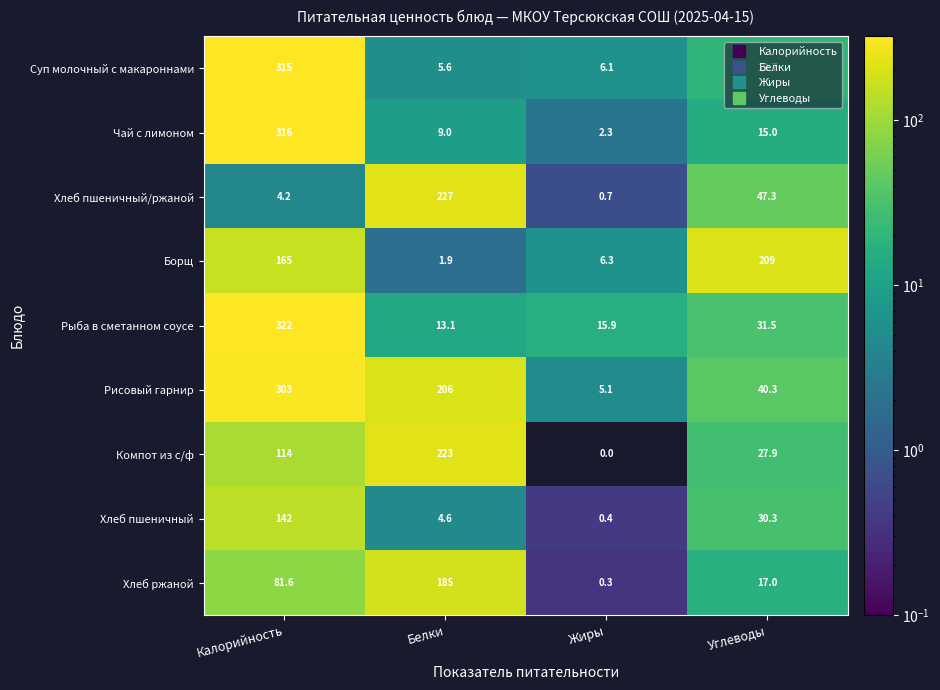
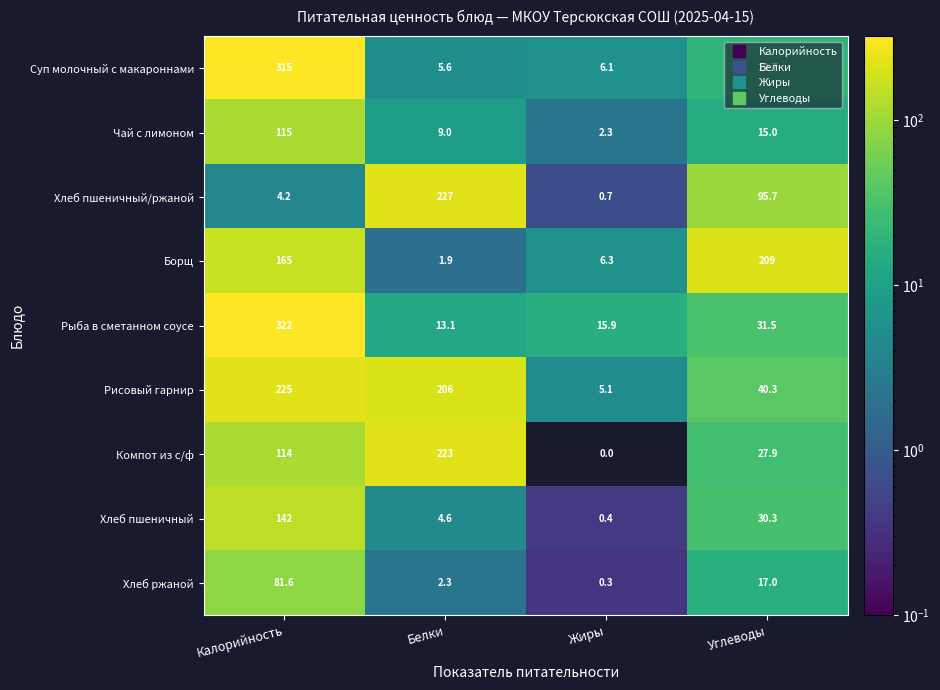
  {
    "Суп молочный с макароннами": {
      "Калорийность": 315,
      "Белки": 5.6,
      "Жиры": 6.1
    },
    "Чай с лимоном": {
-     "Калорийность": 316,
+     "Калорийность": 115,
      "Белки": 9.0,
      "Жиры": 2.3,
      "Углеводы": 15.0
    },
    "Хлеб пшеничный/ржаной": {
      "Калорийность": 4.2,
      "Белки": 227,
      "Жиры": 0.7,
-     "Углеводы": 47.3
+     "Углеводы": 95.7
    },
    "Борщ": {
      "Калорийность": 165,
      "Белки": 1.9,
      "Жиры": 6.3,
      "Углеводы": 209
    },
    "Рыба в сметанном соусе": {
      "Калорийность": 322,
      "Белки": 13.1,
      "Жиры": 15.9,
      "Углеводы": 31.5
    },
    "Рисовый гарнир": {
-     "Калорийность": 303,
+     "Калорийность": 225,
      "Белки": 206,
      "Жиры": 5.1,
      "Углеводы": 40.3
    },
    "Компот из с/ф": {
      "Калорийность": 114,
      "Белки": 223,
      "Жиры": 0.0,
      "Углеводы": 27.9
    },
    "Хлеб пшеничный": {
      "Калорийность": 142,
      "Белки": 4.6,
      "Жиры": 0.4,
      "Углеводы": 30.3
    },
    "Хлеб ржаной": {
      "Калорийность": 81.6,
-     "Белки": 185,
+     "Белки": 2.3,
      "Жиры": 0.3,
      "Углеводы": 17.0
    }
  }
